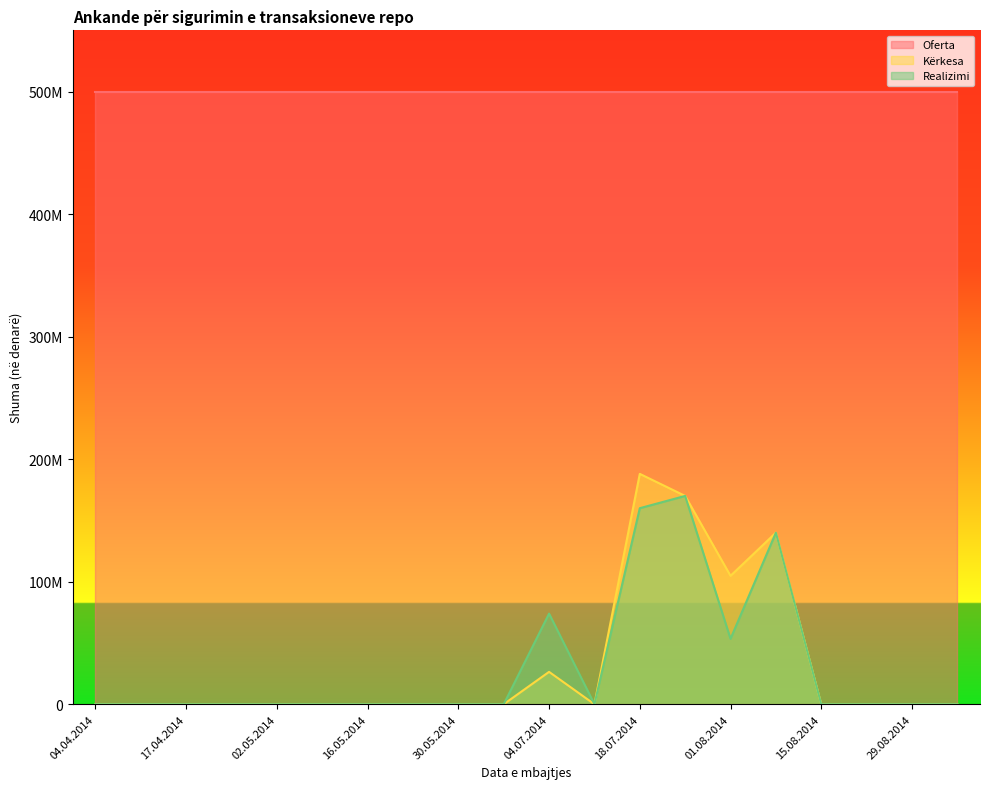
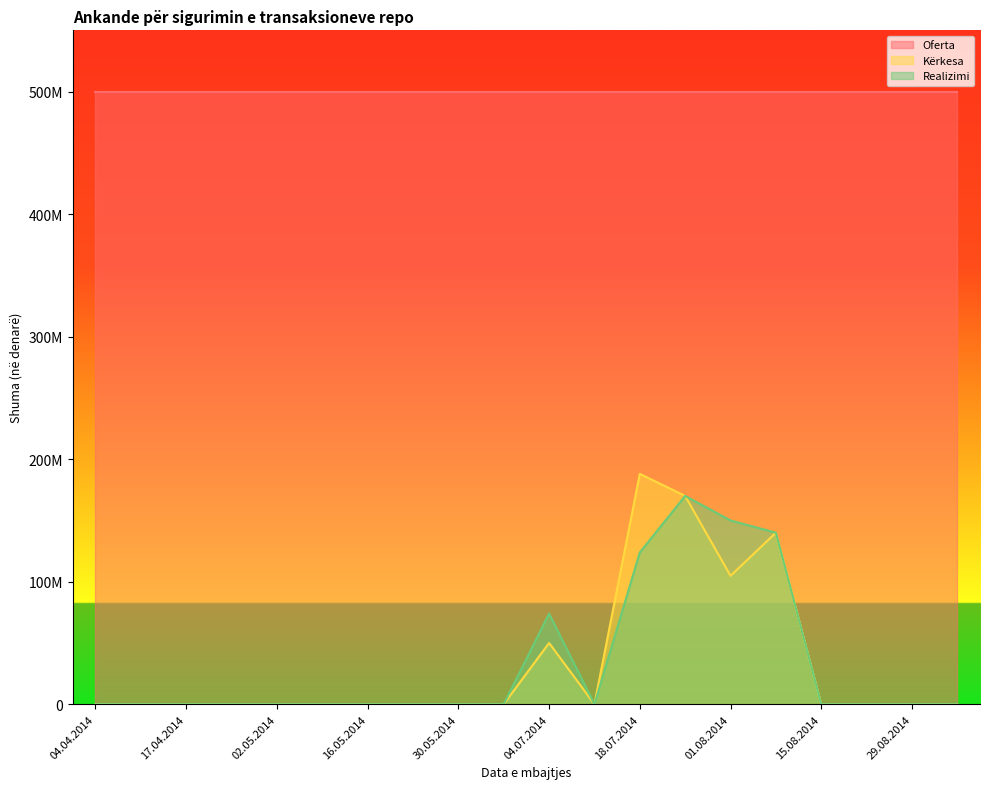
  {
    "Oferta": {
      "04.04.2014": 500000000,
      "17.04.2014": 500000000,
      "02.05.2014": 500000000,
      "16.05.2014": 500000000,
      "30.05.2014": 500000000,
      "04.07.2014": 500000000,
      "18.07.2014": 500000000,
      "01.08.2014": 500000000,
      "15.08.2014": 500000000,
      "29.08.2014": 500000000
    },
    "Kërkesa": {
-     "04.07.2014": 26000000,
+     "04.07.2014": 50000000,
      "18.07.2014": 188000000,
      "01.08.2014": 105000000
    },
    "Realizimi": {
      "04.07.2014": 74000000,
-     "18.07.2014": 160000000,
-     "01.08.2014": 53000000
+     "18.07.2014": 124000000,
+     "01.08.2014": 150000000
    }
  }
